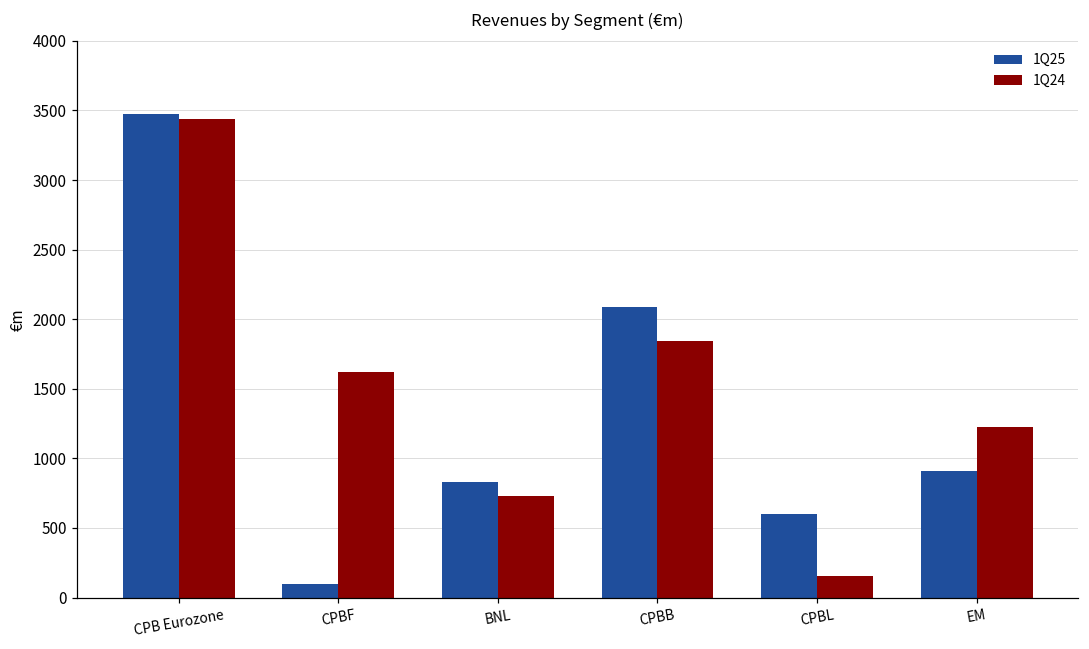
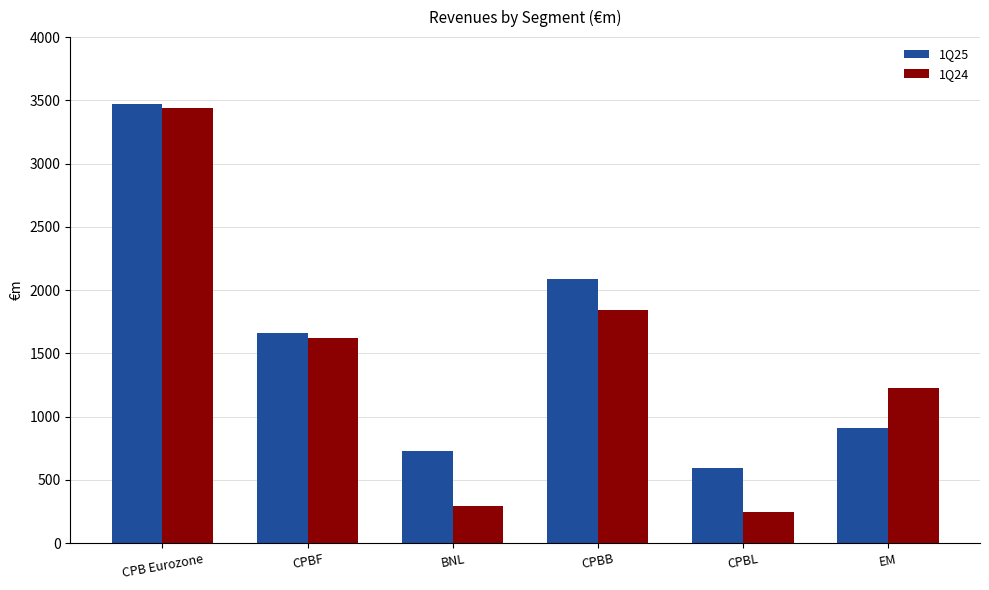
  {
    "1Q25": {
      "CPB Eurozone": 3470,
-     "CPBF": 100,
-     "BNL": 830,
+     "CPBF": 1660,
+     "BNL": 730,
      "CPBB": 2090,
      "CPBL": 600,
      "EM": 910
    },
    "1Q24": {
      "CPB Eurozone": 3440,
      "CPBF": 1620,
-     "BNL": 730,
+     "BNL": 290,
      "CPBB": 1850,
-     "CPBL": 160,
+     "CPBL": 250,
      "EM": 1230
    }
  }
